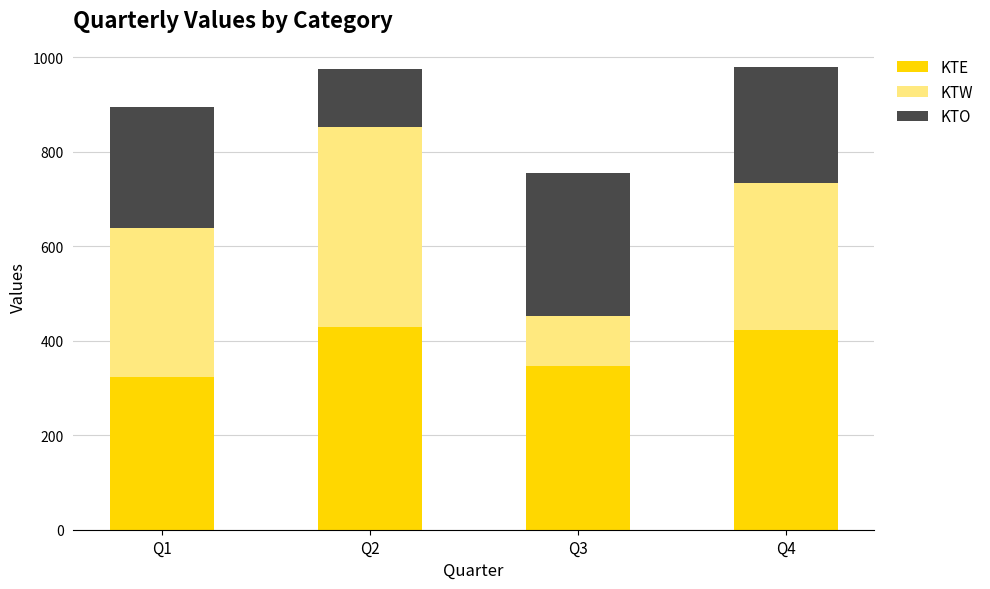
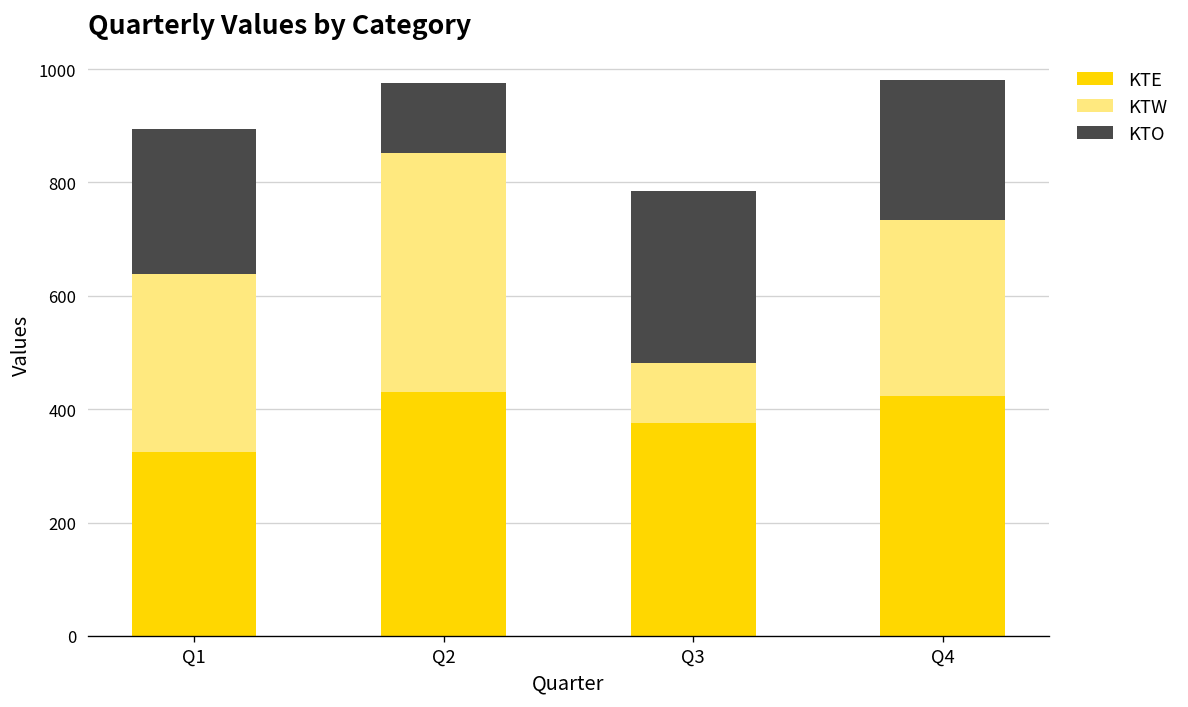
  {
    "KTE": {
      "Q1": 320,
      "Q2": 430,
-     "Q3": 350,
+     "Q3": 380,
      "Q4": 420
    },
    "KTW": {
      "Q1": 310,
      "Q2": 420,
      "Q3": 110,
      "Q4": 310
    },
    "KTO": {
      "Q1": 260,
      "Q2": 120,
      "Q3": 300,
      "Q4": 250
    }
  }
